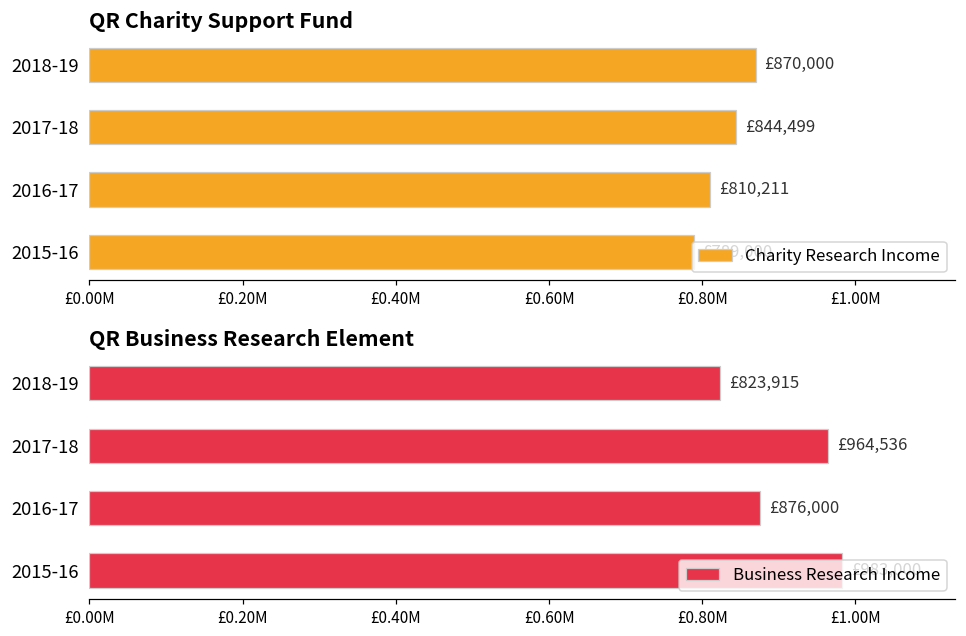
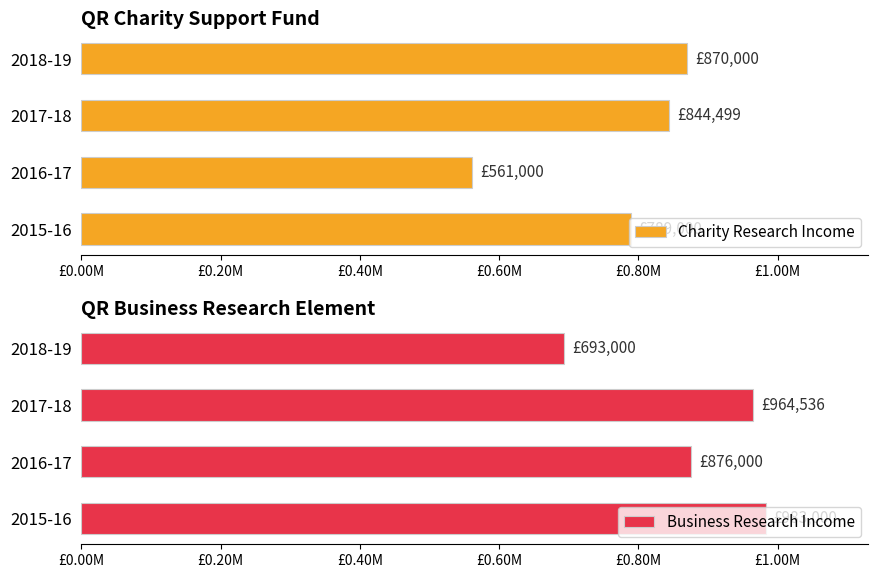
  {
    "QR Charity Support Fund": {
      "2018-19": "£870,000",
      "2017-18": "£844,499",
-     "2016-17": "£810,211"
+     "2016-17": "£561,000"
    },
    "QR Business Research Element": {
-     "2018-19": "£823,915",
+     "2018-19": "£693,000",
      "2017-18": "£964,536",
      "2016-17": "£876,000"
    }
  }
